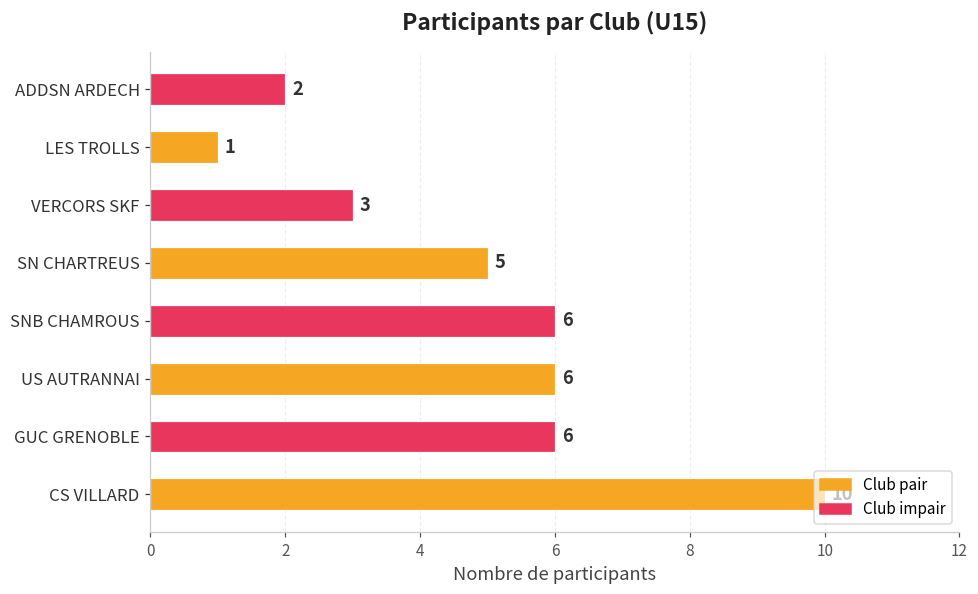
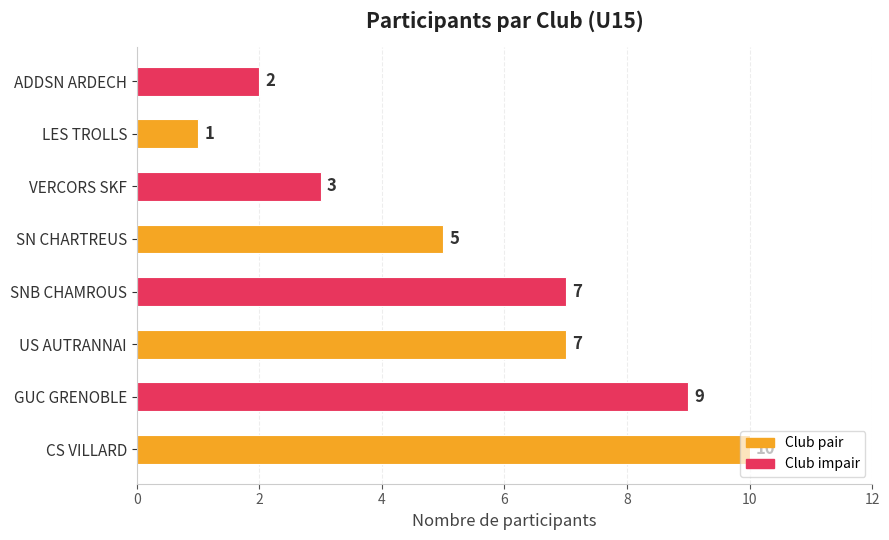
  {
    "ADDSN ARDECH": 2,
    "LES TROLLS": 1,
    "VERCORS SKF": 3,
    "SN CHARTREUS": 5,
-   "SNB CHAMROUS": 6,
-   "US AUTRANNAI": 6,
-   "GUC GRENOBLE": 6
+   "SNB CHAMROUS": 7,
+   "US AUTRANNAI": 7,
+   "GUC GRENOBLE": 9
  }
